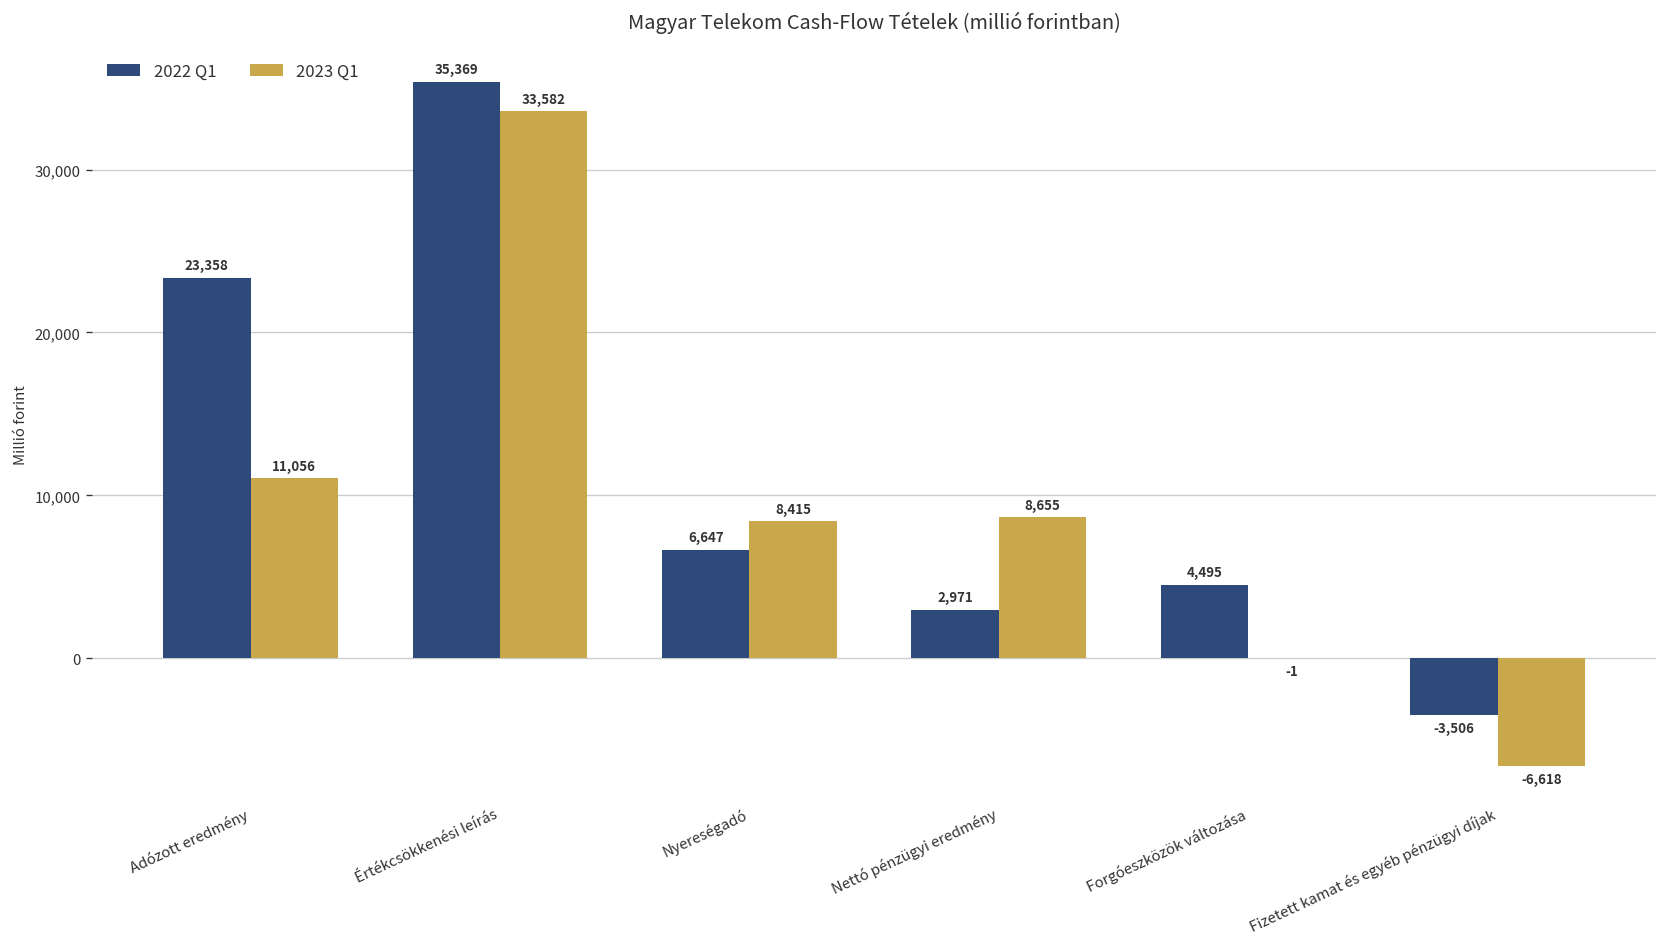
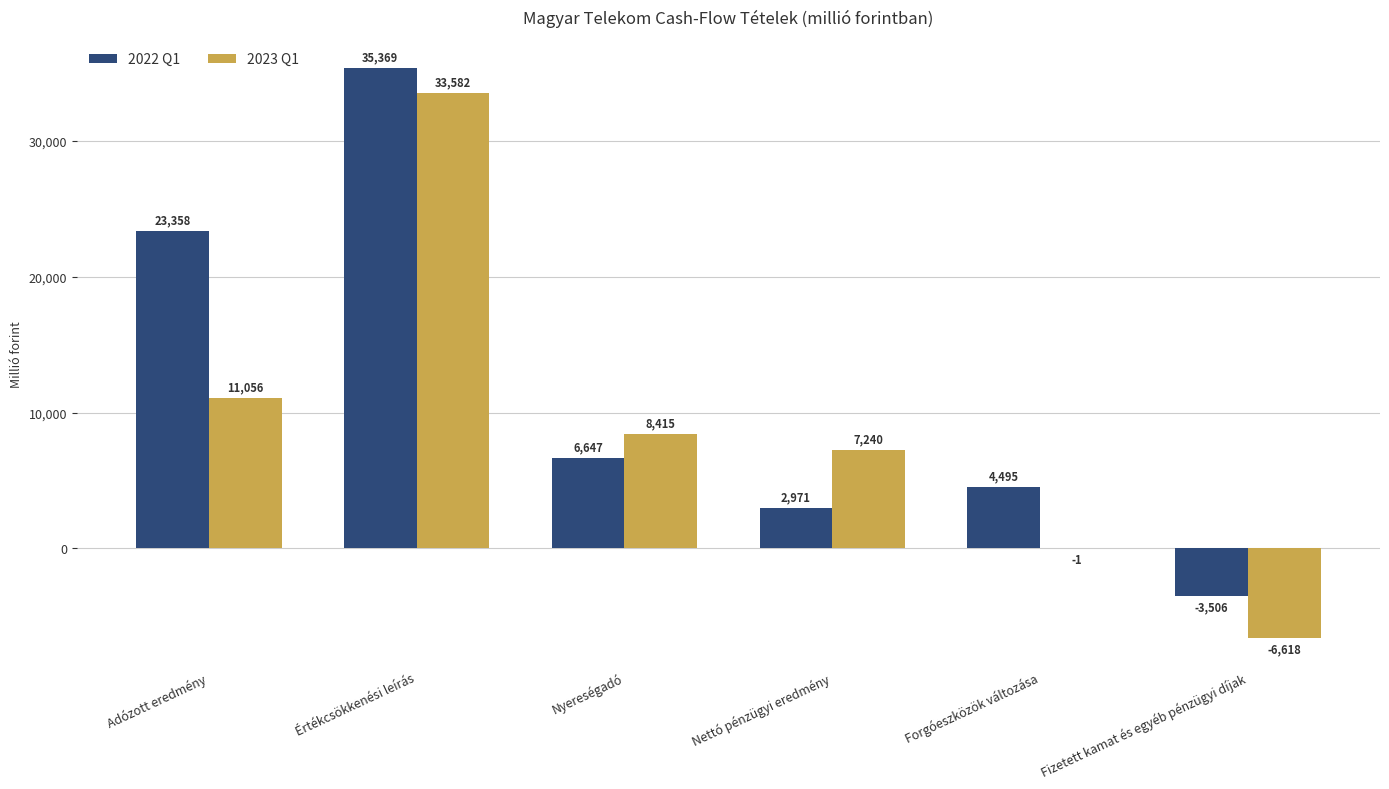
  {
    "2022 Q1": {
      "Adózott eredmény": "23,358",
      "Értékcsökkenési leírás": "35,369",
      "Nyereségadó": "6,647",
      "Nettó pénzügyi eredmény": "2,971",
      "Forgóeszközök változása": "4,495",
      "Fizetett kamat és egyéb pénzügyi díjak": "-3,506"
    },
    "2023 Q1": {
      "Adózott eredmény": "11,056",
      "Értékcsökkenési leírás": "33,582",
      "Nyereségadó": "8,415",
-     "Nettó pénzügyi eredmény": "8,655",
+     "Nettó pénzügyi eredmény": "7,240",
      "Forgóeszközök változása": "-1",
      "Fizetett kamat és egyéb pénzügyi díjak": "-6,618"
    }
  }
